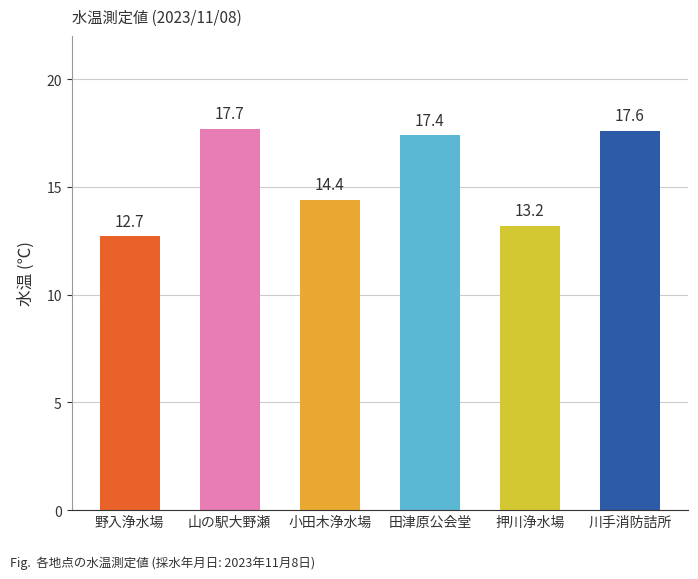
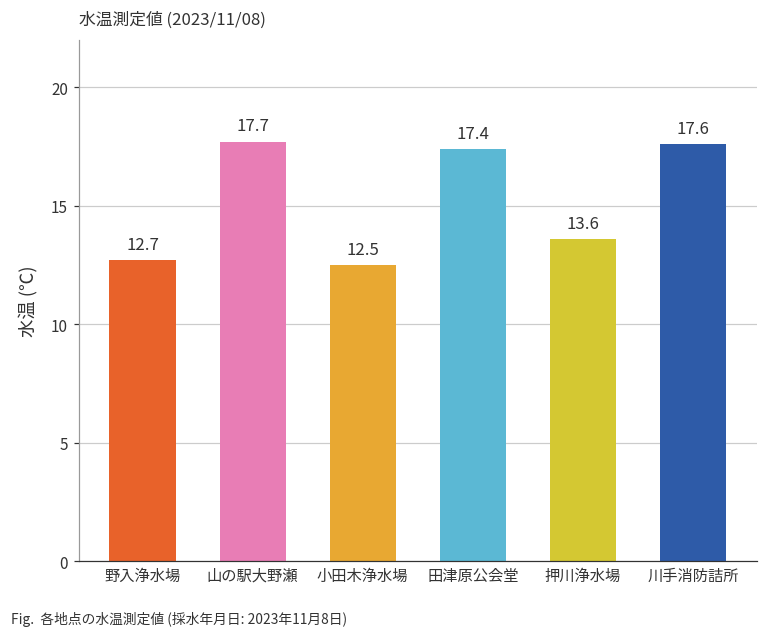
  {
    "野入浄水場": 12.7,
    "山の駅大野瀬": 17.7,
-   "小田木浄水場": 14.4,
+   "小田木浄水場": 12.5,
    "田津原公会堂": 17.4,
-   "押川浄水場": 13.2,
+   "押川浄水場": 13.6,
    "川手消防詰所": 17.6
  }
